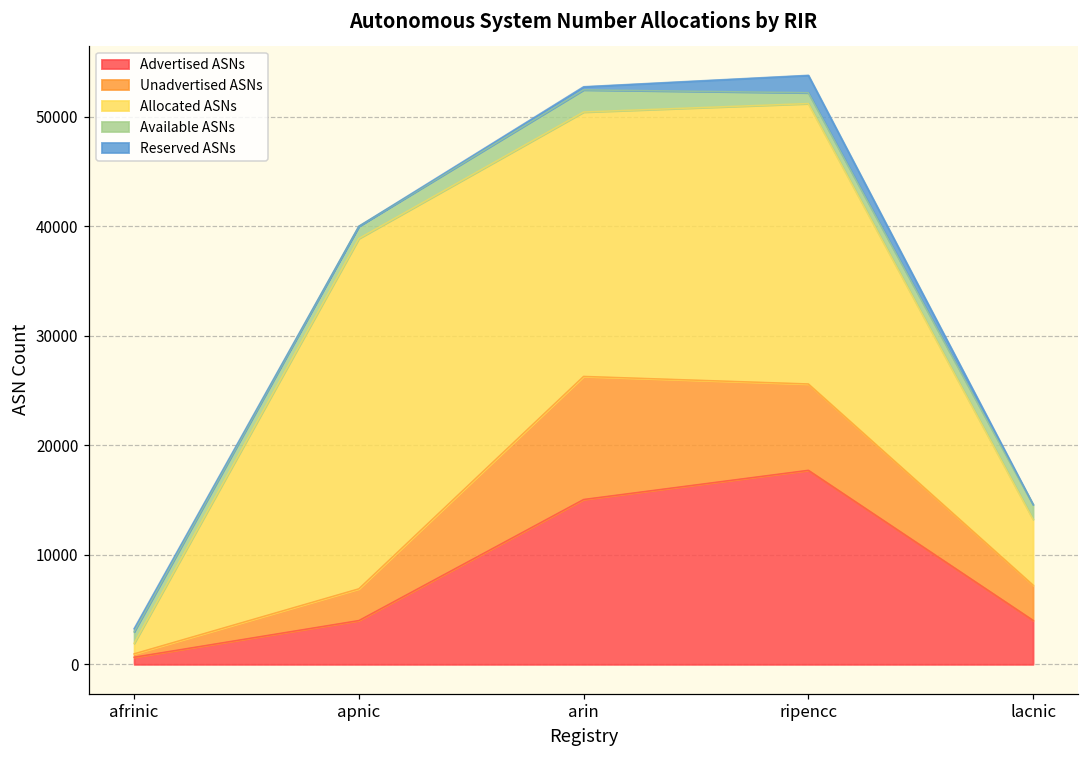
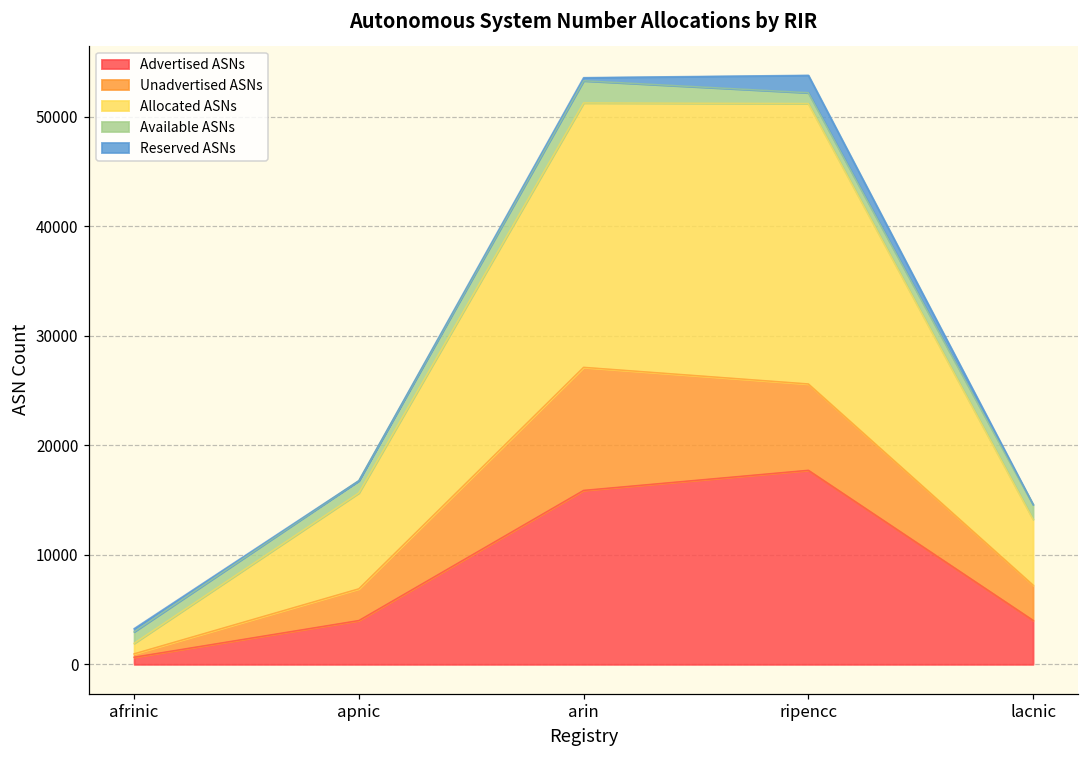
  {
    "Advertised ASNs": {
      "afrinic": 1000,
      "apnic": 4000,
-     "arin": 15000,
+     "arin": 16000,
      "ripencc": 18000,
      "lacnic": 4000
    },
    "Unadvertised ASNs": {
      "afrinic": 0,
      "apnic": 3000,
      "arin": 11000,
      "ripencc": 8000,
      "lacnic": 3000
    },
    "Allocated ASNs": {
      "afrinic": 1000,
-     "apnic": 32000,
+     "apnic": 9000,
      "arin": 24000,
      "ripencc": 26000,
      "lacnic": 6000
    },
    "Available ASNs": {
      "afrinic": 1000,
      "arin": 2000,
      "ripencc": 1000
    },
    "Reserved ASNs": {
      "afrinic": 0,
      "arin": 0,
      "ripencc": 2000
    }
  }
